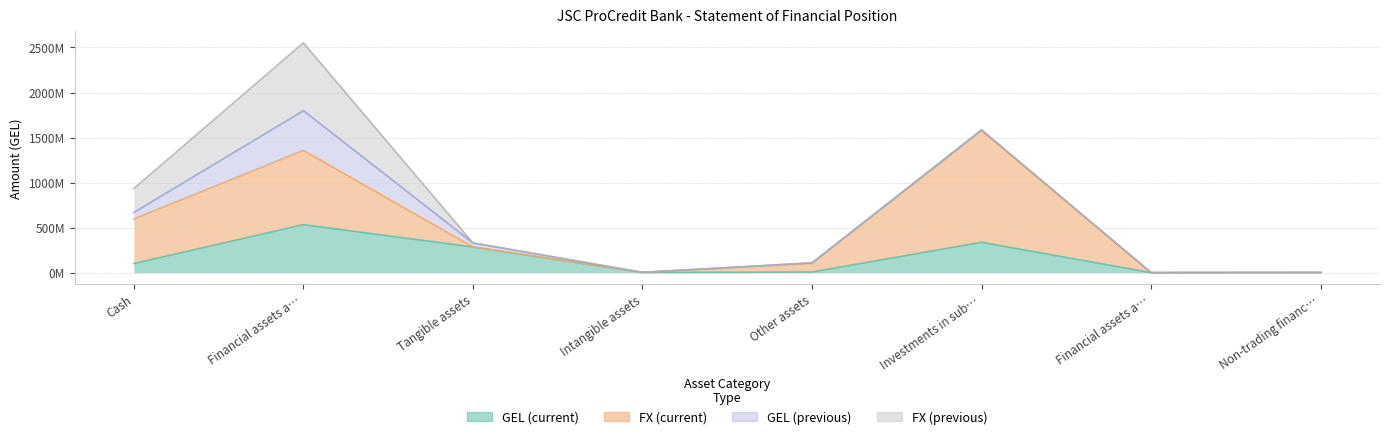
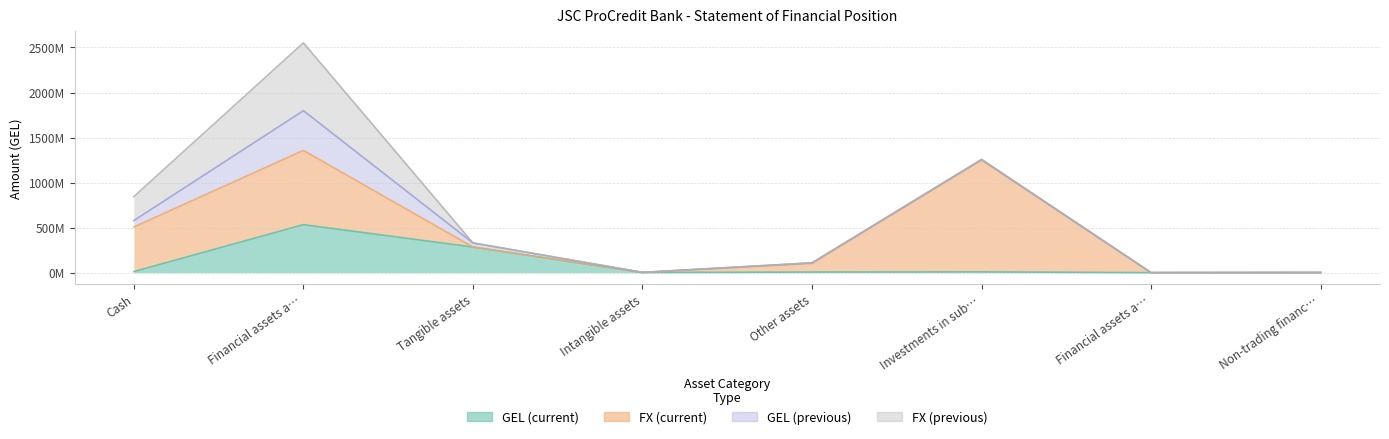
  {
    "GEL (current)": {
-     "Cash": 100000000,
+     "Cash": 0,
      "Other assets": 0,
-     "Investments in sub…": 300000000
+     "Investments in sub…": 0
    },
    "FX (current)": {
      "Cash": 500000000
    }
  }
